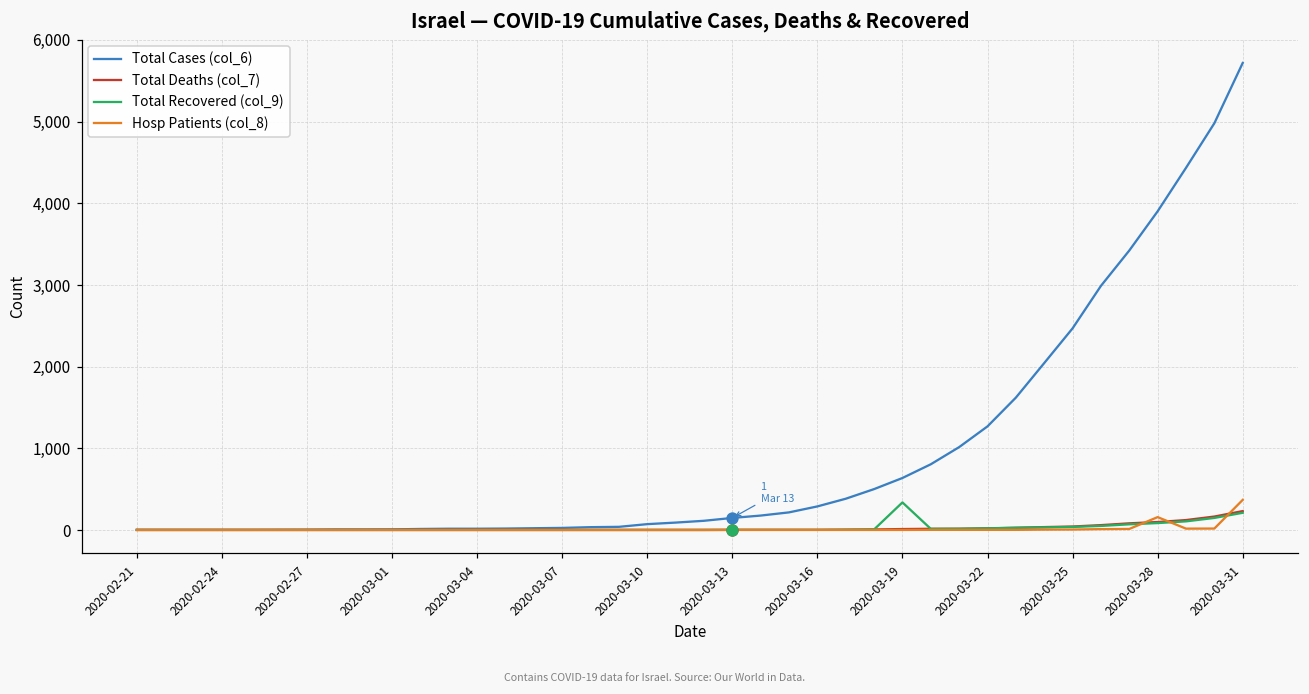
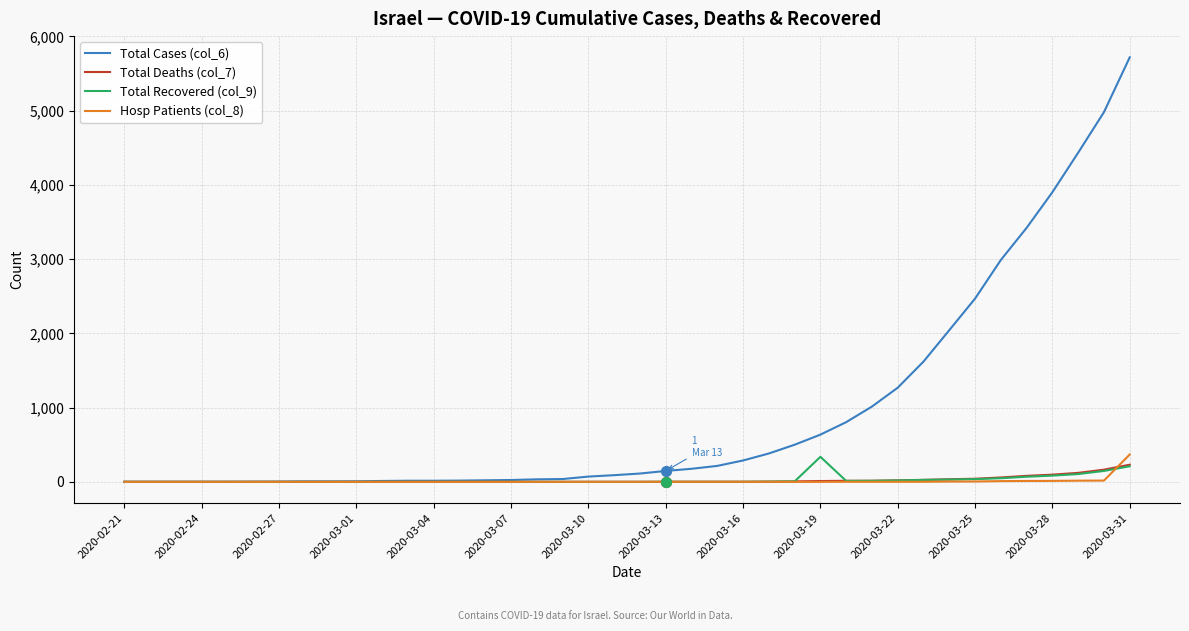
  {
    "Total Recovered (col_9)": {
      "2020-03-19": 300
    },
    "Hosp Patients (col_8)": {
-     "2020-03-28": 200,
+     "2020-03-28": 0,
      "2020-03-31": 400
    }
  }
